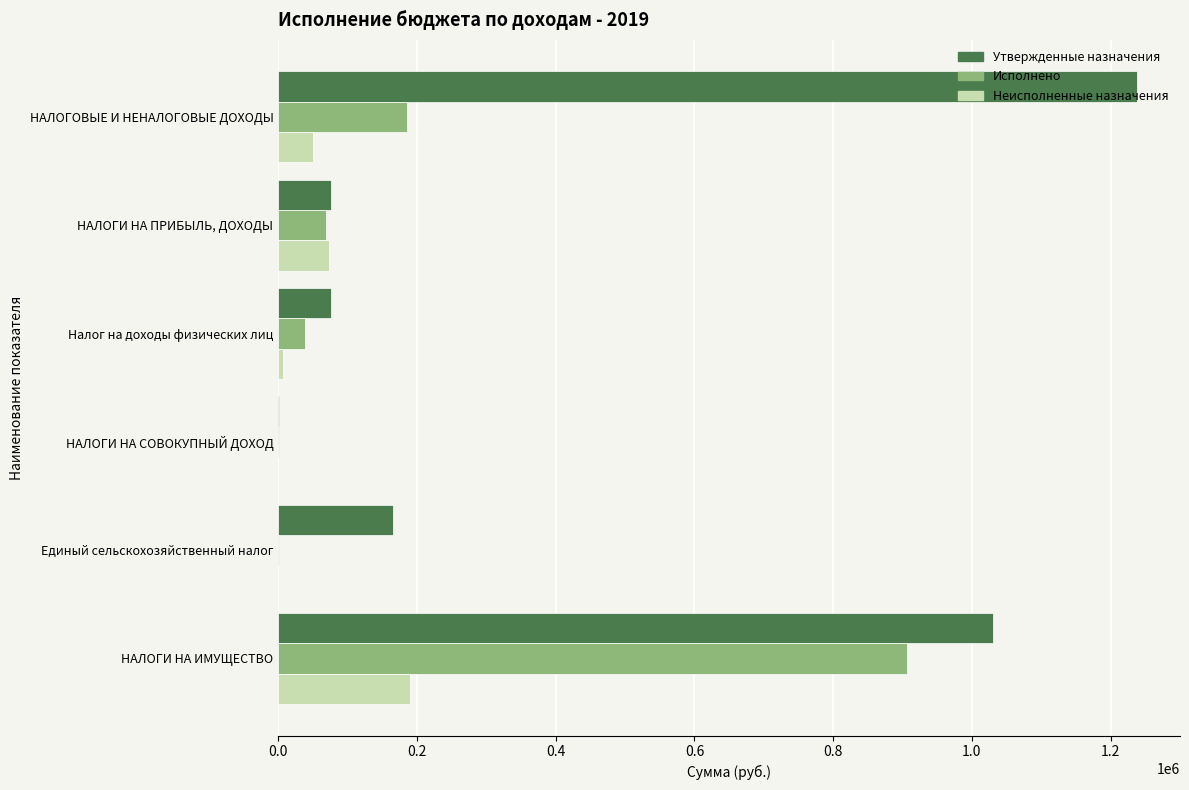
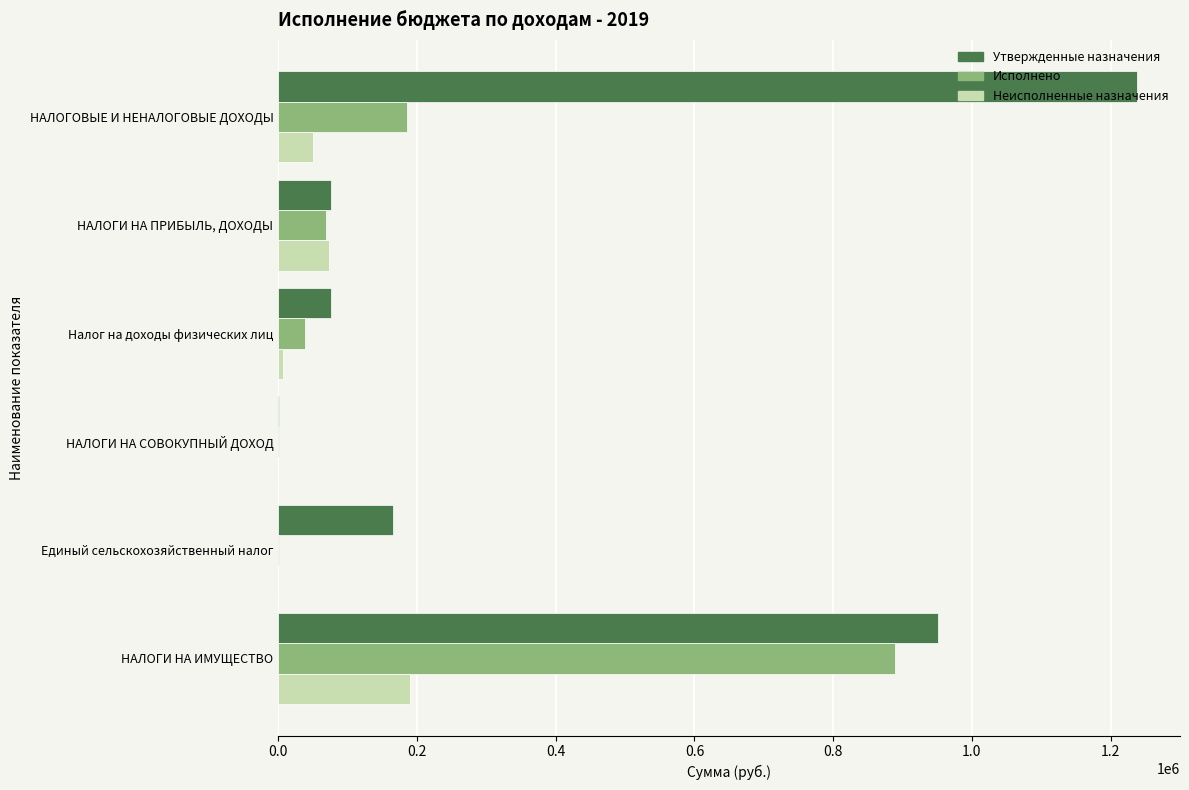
  {
    "Утвержденные назначения": {
      "НАЛОГОВЫЕ И НЕНАЛОГОВЫЕ ДОХОДЫ": 1240000,
      "НАЛОГИ НА ПРИБЫЛЬ, ДОХОДЫ": 80000,
      "Налог на доходы физических лиц": 80000,
      "Единый сельскохозяйственный налог": 170000,
-     "НАЛОГИ НА ИМУЩЕСТВО": 1030000
+     "НАЛОГИ НА ИМУЩЕСТВО": 950000
    },
    "Исполнено": {
      "НАЛОГОВЫЕ И НЕНАЛОГОВЫЕ ДОХОДЫ": 190000,
      "НАЛОГИ НА ПРИБЫЛЬ, ДОХОДЫ": 70000,
      "Налог на доходы физических лиц": 40000,
-     "НАЛОГИ НА ИМУЩЕСТВО": 910000
+     "НАЛОГИ НА ИМУЩЕСТВО": 890000
    },
    "Неисполненные назначения": {
      "НАЛОГОВЫЕ И НЕНАЛОГОВЫЕ ДОХОДЫ": 50000,
      "НАЛОГИ НА ПРИБЫЛЬ, ДОХОДЫ": 70000,
      "Налог на доходы физических лиц": 10000,
      "НАЛОГИ НА СОВОКУПНЫЙ ДОХОД": 0,
      "Единый сельскохозяйственный налог": 0,
      "НАЛОГИ НА ИМУЩЕСТВО": 190000
    }
  }
